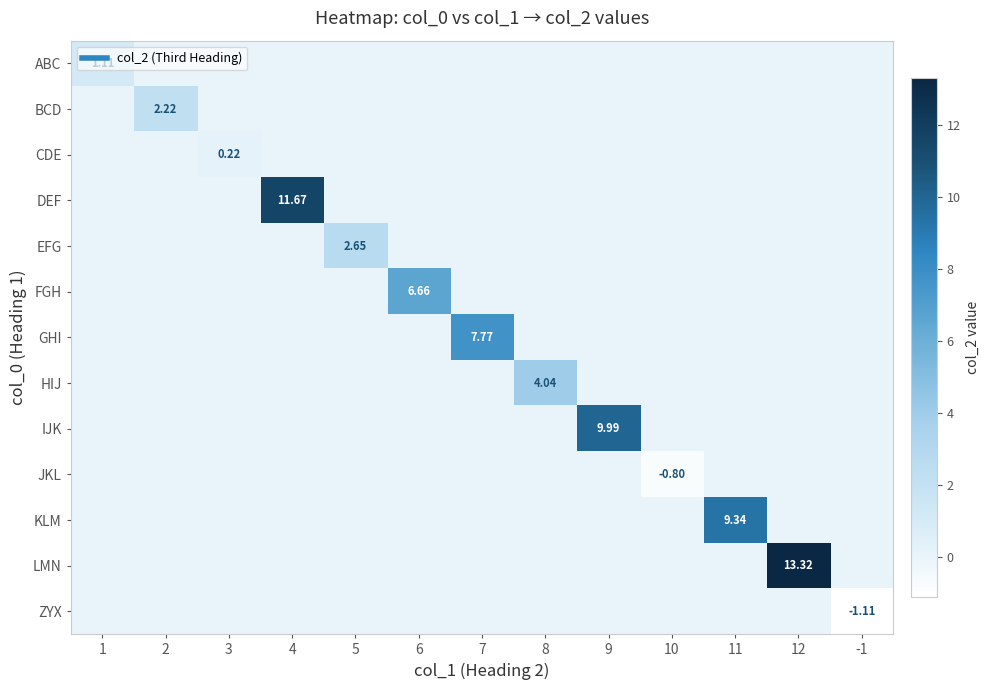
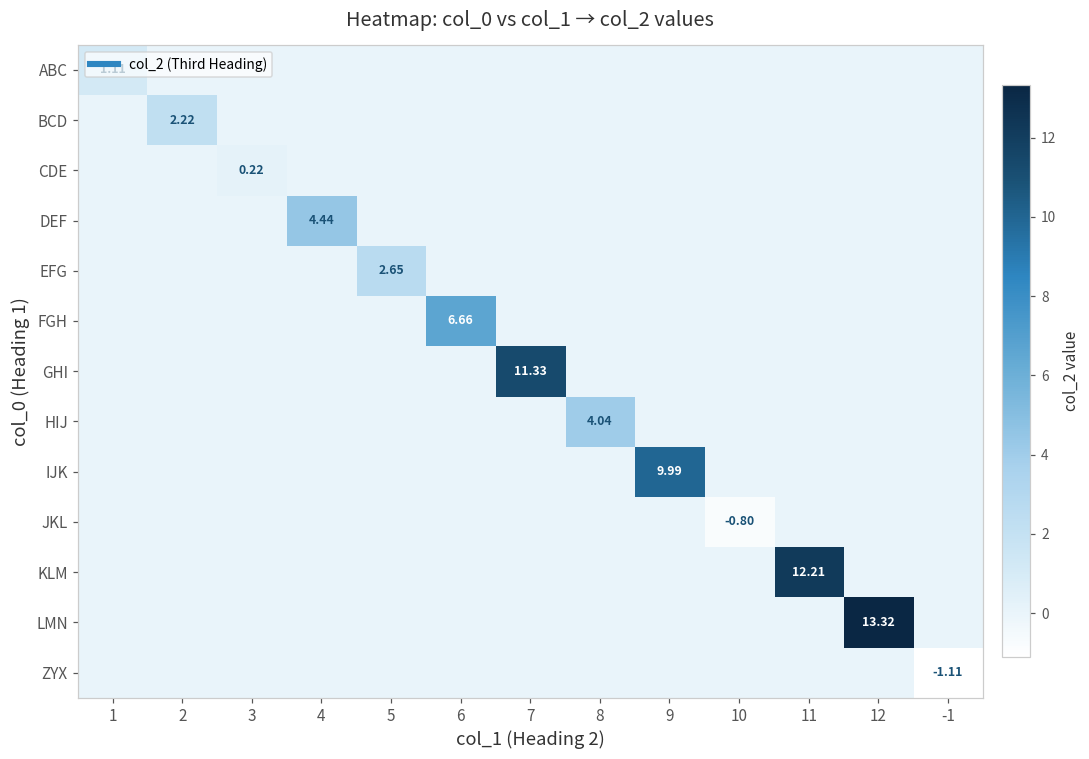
  {
    "BCD": {
      "2": 2.22
    },
    "CDE": {
      "3": 0.22
    },
    "DEF": {
-     "4": 11.67
+     "4": 4.44
    },
    "EFG": {
      "5": 2.65
    },
    "FGH": {
      "6": 6.66
    },
    "GHI": {
-     "7": 7.77
+     "7": 11.33
    },
    "HIJ": {
      "8": 4.04
    },
    "IJK": {
      "9": 9.99
    },
    "JKL": {
      "10": -0.80
    },
    "KLM": {
-     "11": 9.34
+     "11": 12.21
    },
    "LMN": {
      "12": 13.32
    },
    "ZYX": {
      "-1": -1.11
    }
  }
